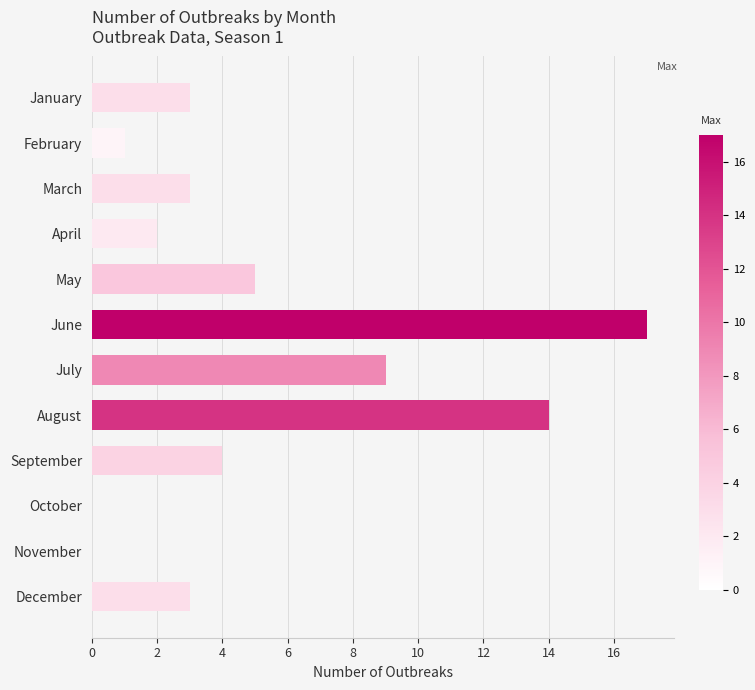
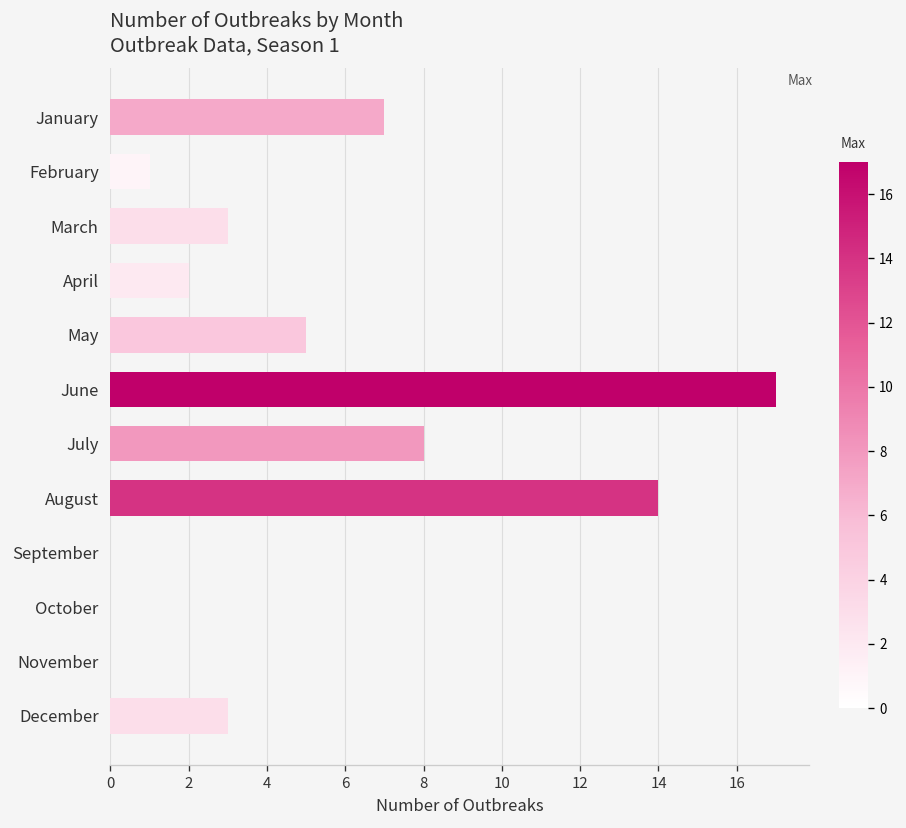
  {
-   "January": 3,
+   "January": 7,
    "February": 1,
    "March": 3,
    "April": 2,
    "May": 5,
    "June": 17,
-   "July": 9,
+   "July": 8,
    "August": 14,
-   "September": 4,
+   "September": 0,
    "October": 0,
    "November": 0,
    "December": 3
  }
